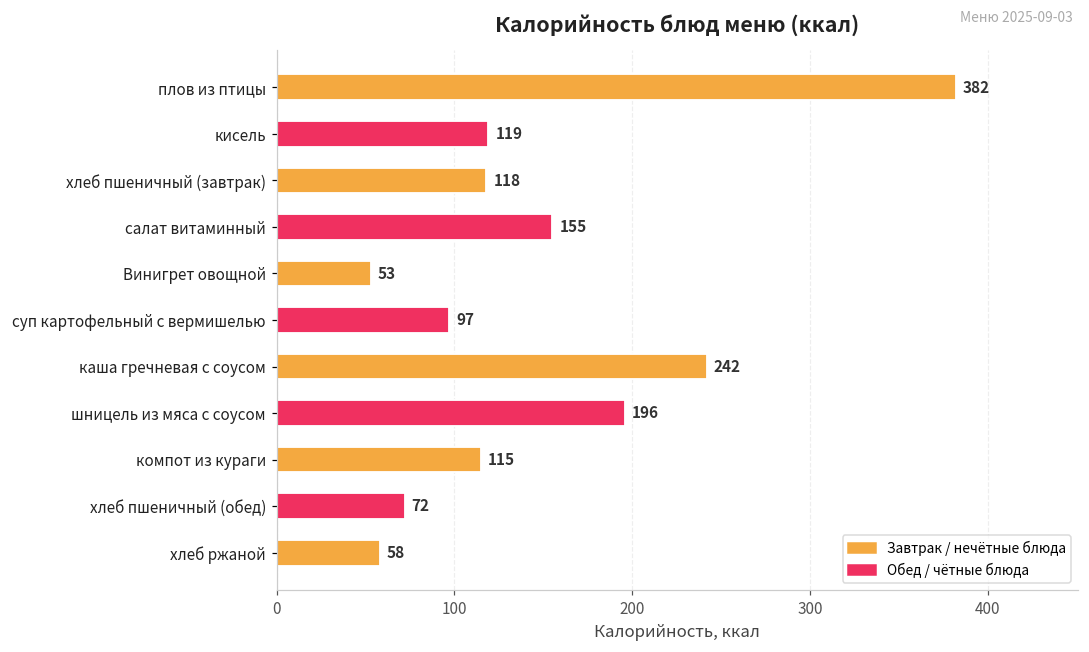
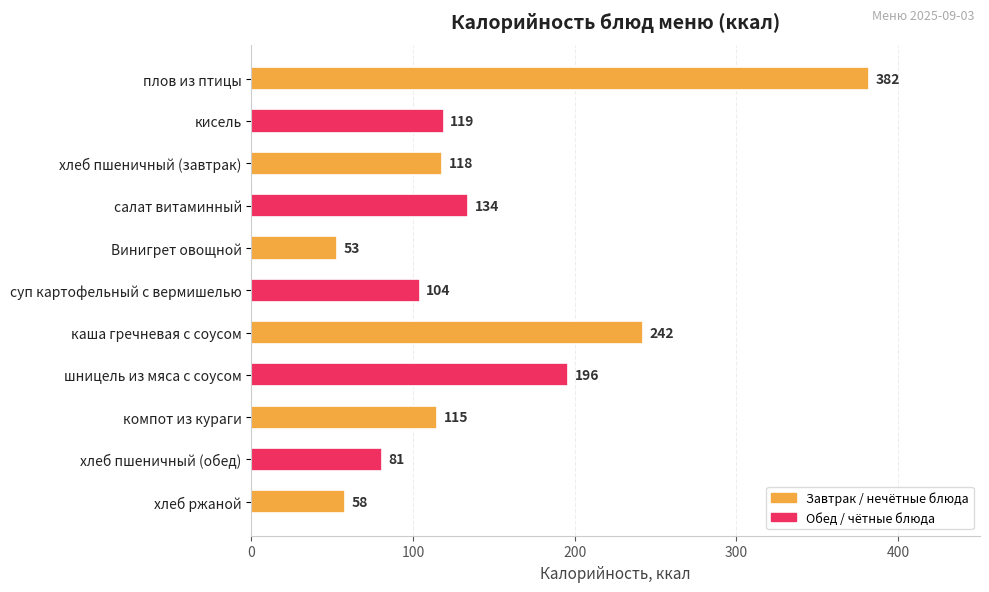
  {
    "плов из птицы": 382,
    "кисель": 119,
    "хлеб пшеничный (завтрак)": 118,
-   "салат витаминный": 155,
+   "салат витаминный": 134,
    "Винигрет овощной": 53,
-   "суп картофельный с вермишелью": 97,
+   "суп картофельный с вермишелью": 104,
    "каша гречневая с соусом": 242,
    "шницель из мяса с соусом": 196,
    "компот из кураги": 115,
-   "хлеб пшеничный (обед)": 72,
+   "хлеб пшеничный (обед)": 81,
    "хлеб ржаной": 58
  }
